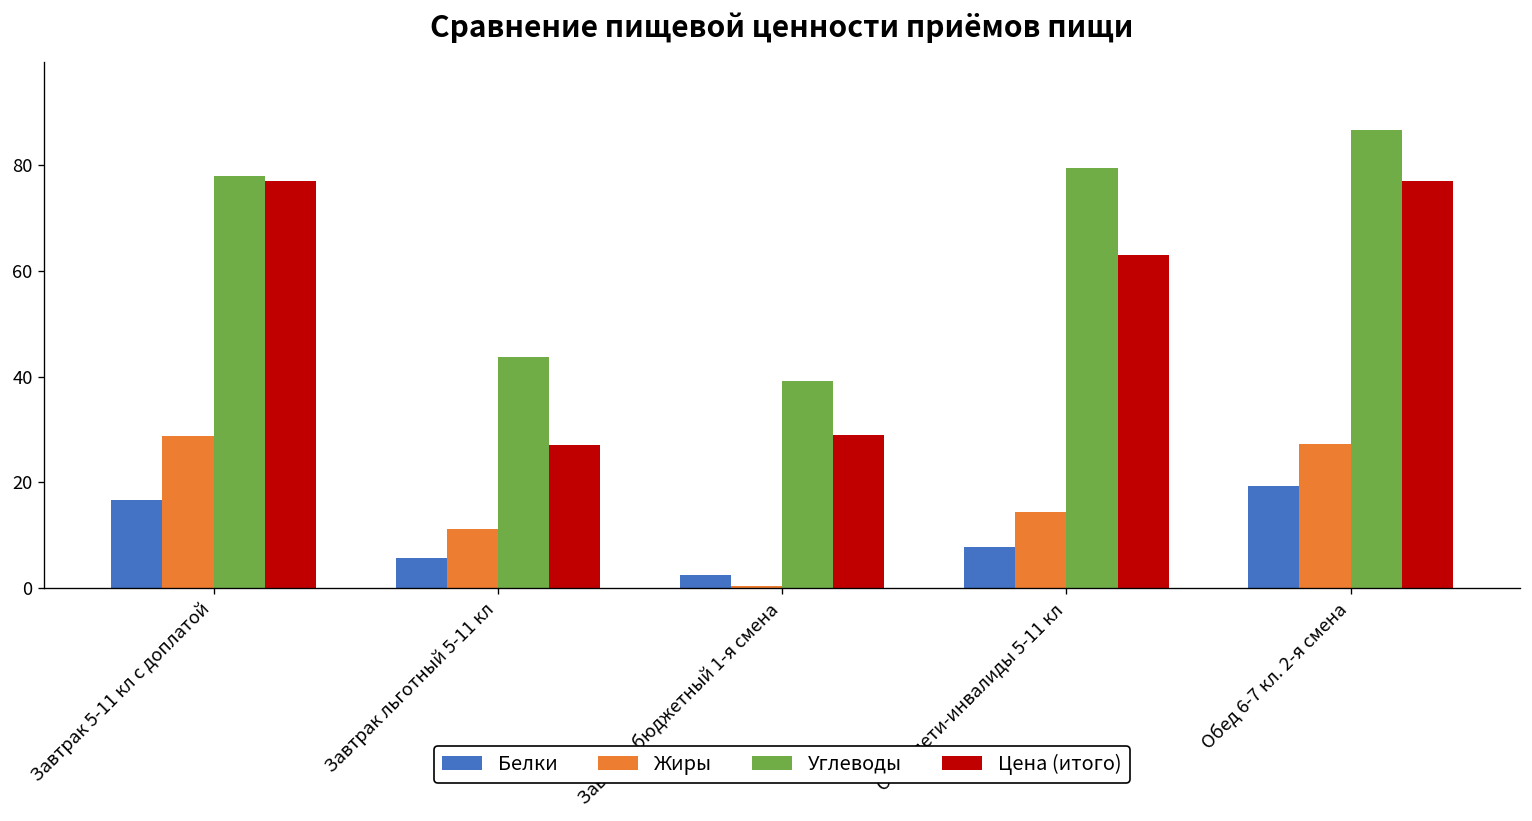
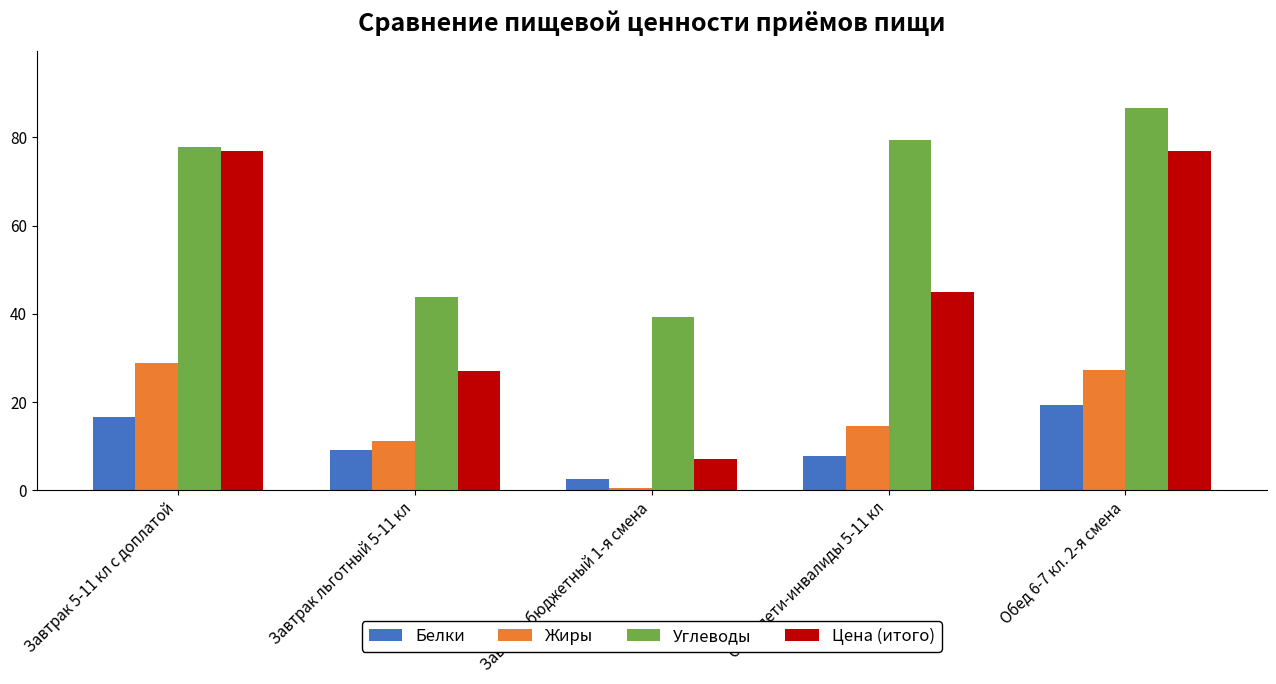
  {
    "Белки": {
      "Завтрак 5-11 кл с доплатой": 17,
-     "Завтрак льготный 5-11 кл": 6,
+     "Завтрак льготный 5-11 кл": 9,
      "Завтрак бюджетный 1-я смена": 3,
      "Обед дети-инвалиды 5-11 кл": 8,
      "Обед 6-7 кл. 2-я смена": 19
    },
    "Жиры": {
      "Завтрак 5-11 кл с доплатой": 29,
      "Завтрак льготный 5-11 кл": 11,
      "Обед дети-инвалиды 5-11 кл": 14,
      "Обед 6-7 кл. 2-я смена": 27
    },
    "Углеводы": {
      "Завтрак 5-11 кл с доплатой": 78,
      "Завтрак льготный 5-11 кл": 44,
      "Завтрак бюджетный 1-я смена": 39,
      "Обед дети-инвалиды 5-11 кл": 79,
      "Обед 6-7 кл. 2-я смена": 87
    },
    "Цена (итого)": {
      "Завтрак 5-11 кл с доплатой": 77,
      "Завтрак льготный 5-11 кл": 27,
-     "Завтрак бюджетный 1-я смена": 29,
-     "Обед дети-инвалиды 5-11 кл": 63,
+     "Завтрак бюджетный 1-я смена": 7,
+     "Обед дети-инвалиды 5-11 кл": 45,
      "Обед 6-7 кл. 2-я смена": 77
    }
  }
